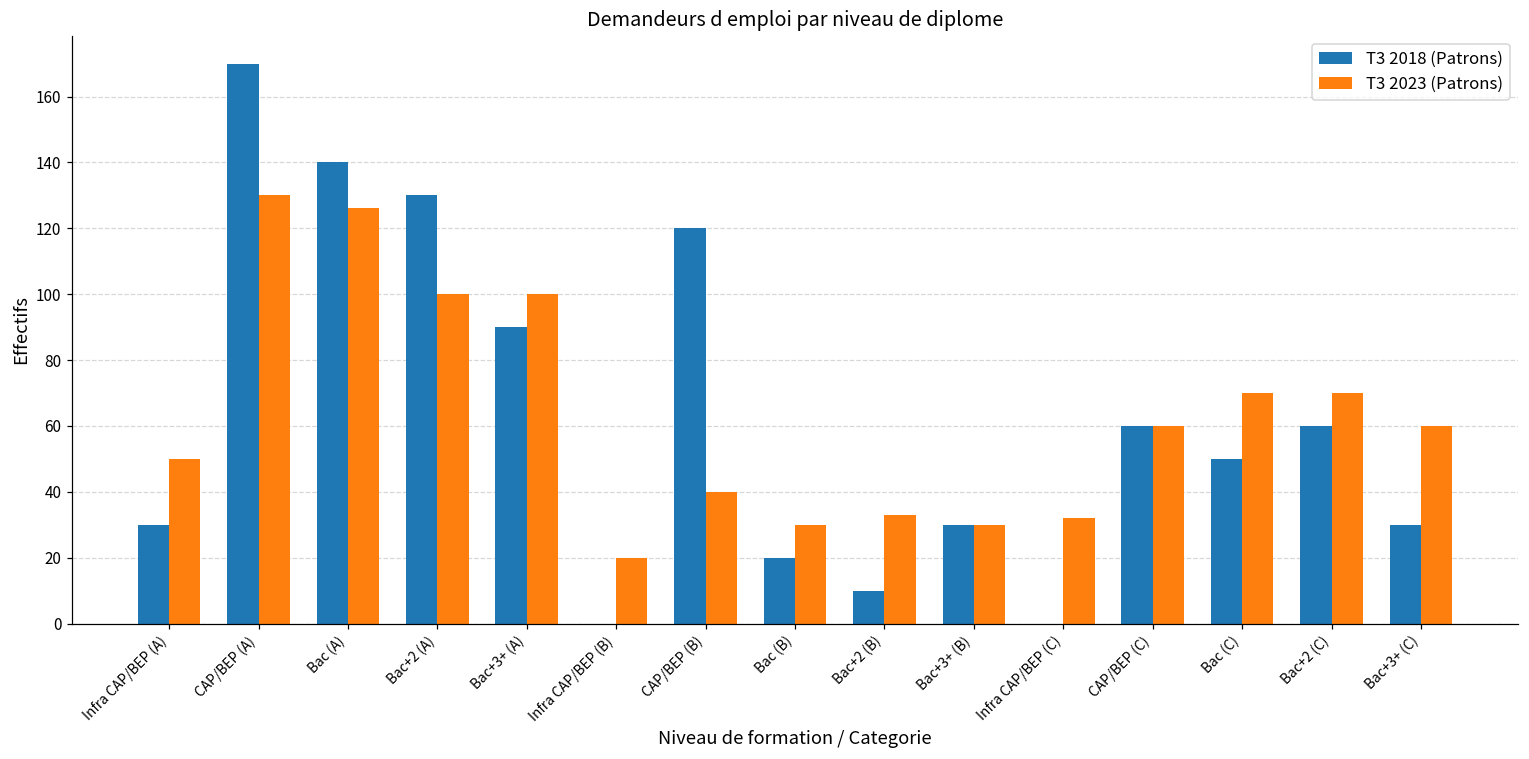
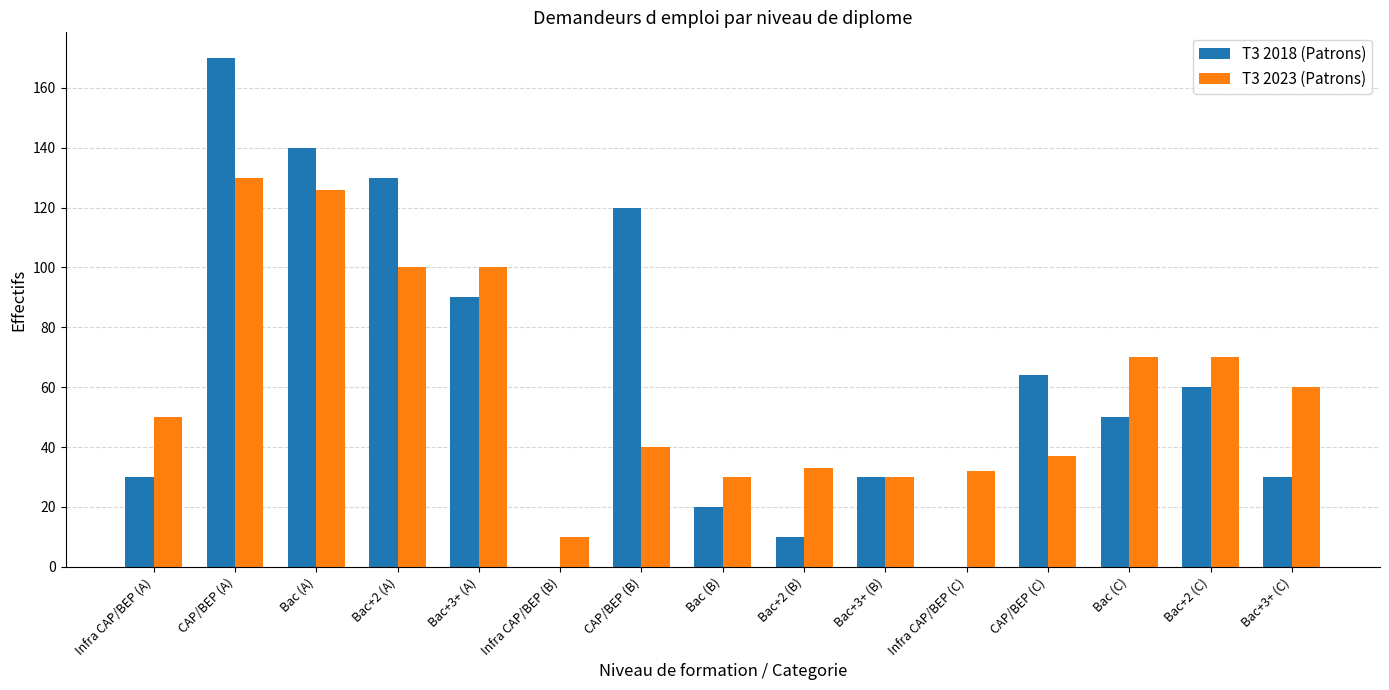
  {
    "T3 2018 (Patrons)": {
      "Infra CAP/BEP (A)": 30,
      "CAP/BEP (A)": 170,
      "Bac (A)": 140,
      "Bac+2 (A)": 130,
      "Bac+3+ (A)": 90,
      "Infra CAP/BEP (B)": 0,
      "CAP/BEP (B)": 120,
      "Bac (B)": 20,
      "Bac+2 (B)": 10,
      "Bac+3+ (B)": 30,
      "Infra CAP/BEP (C)": 0,
-     "CAP/BEP (C)": 60,
+     "CAP/BEP (C)": 64,
      "Bac (C)": 50,
      "Bac+2 (C)": 60,
      "Bac+3+ (C)": 30
    },
    "T3 2023 (Patrons)": {
      "Infra CAP/BEP (A)": 50,
      "CAP/BEP (A)": 130,
      "Bac (A)": 126,
      "Bac+2 (A)": 100,
      "Bac+3+ (A)": 100,
-     "Infra CAP/BEP (B)": 20,
+     "Infra CAP/BEP (B)": 10,
      "CAP/BEP (B)": 40,
      "Bac (B)": 30,
      "Bac+2 (B)": 33,
      "Bac+3+ (B)": 30,
      "Infra CAP/BEP (C)": 32,
-     "CAP/BEP (C)": 60,
+     "CAP/BEP (C)": 37,
      "Bac (C)": 70,
      "Bac+2 (C)": 70,
      "Bac+3+ (C)": 60
    }
  }
